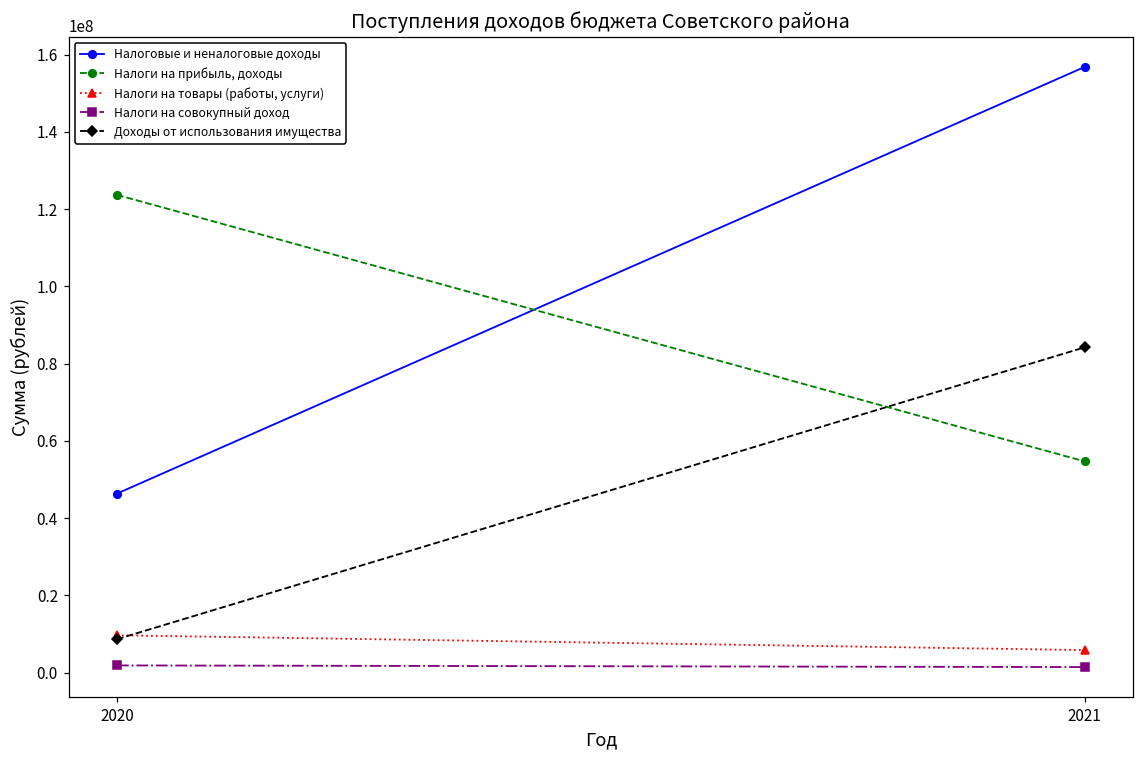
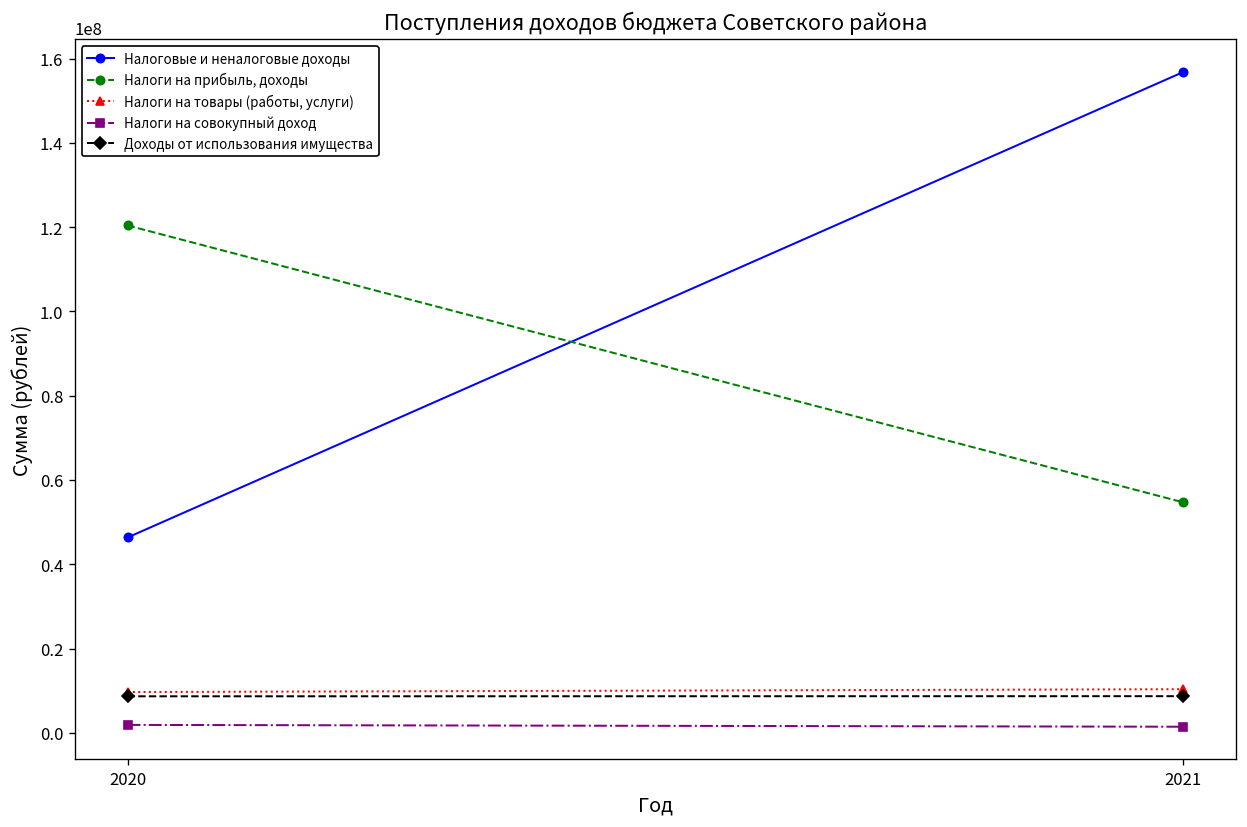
  {
    "Налоговые и неналоговые доходы": {
      "2020": 46000000,
      "2021": 157000000
    },
    "Налоги на прибыль, доходы": {
-     "2020": 124000000,
+     "2020": 120000000,
      "2021": 55000000
    },
    "Налоги на товары (работы, услуги)": {
      "2020": 10000000,
-     "2021": 6000000
+     "2021": 10000000
    },
    "Налоги на совокупный доход": {
      "2020": 2000000,
      "2021": 1000000
    },
    "Доходы от использования имущества": {
      "2020": 9000000,
-     "2021": 84000000
+     "2021": 9000000
    }
  }
